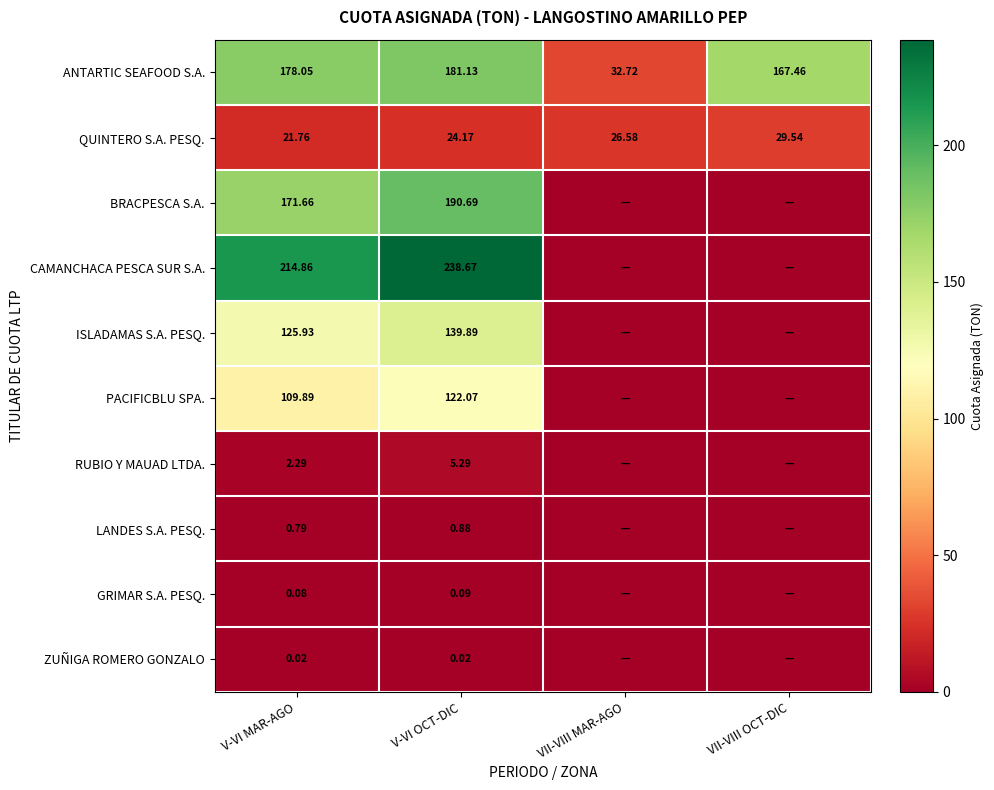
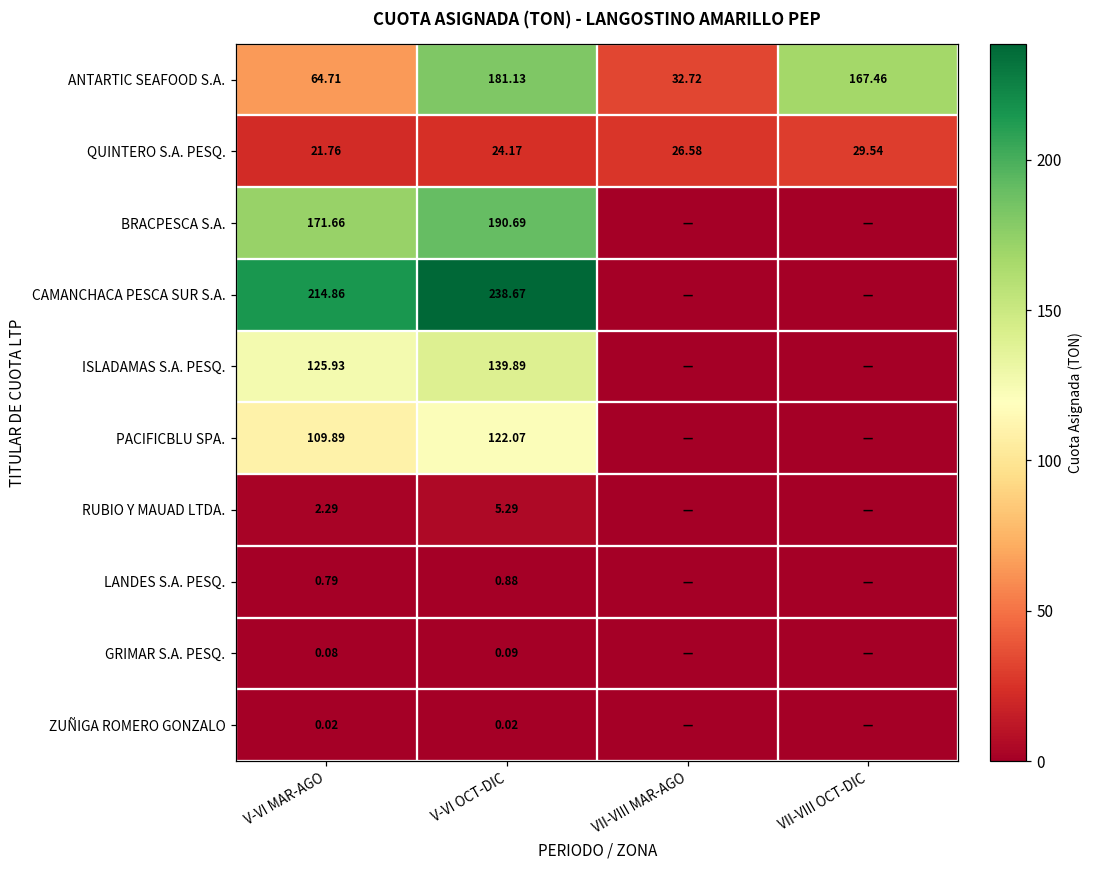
  {
    "ANTARTIC SEAFOOD S.A.": {
-     "V-VI MAR-AGO": 178.05,
+     "V-VI MAR-AGO": 64.71,
      "V-VI OCT-DIC": 181.13,
      "VII-VIII MAR-AGO": 32.72,
      "VII-VIII OCT-DIC": 167.46
    },
    "QUINTERO S.A. PESQ.": {
      "V-VI MAR-AGO": 21.76,
      "V-VI OCT-DIC": 24.17,
      "VII-VIII MAR-AGO": 26.58,
      "VII-VIII OCT-DIC": 29.54
    },
    "BRACPESCA S.A.": {
      "V-VI MAR-AGO": 171.66,
      "V-VI OCT-DIC": 190.69
    },
    "CAMANCHACA PESCA SUR S.A.": {
      "V-VI MAR-AGO": 214.86,
      "V-VI OCT-DIC": 238.67
    },
    "ISLADAMAS S.A. PESQ.": {
      "V-VI MAR-AGO": 125.93,
      "V-VI OCT-DIC": 139.89
    },
    "PACIFICBLU SPA.": {
      "V-VI MAR-AGO": 109.89,
      "V-VI OCT-DIC": 122.07
    },
    "RUBIO Y MAUAD LTDA.": {
      "V-VI MAR-AGO": 2.29,
      "V-VI OCT-DIC": 5.29
    },
    "LANDES S.A. PESQ.": {
      "V-VI MAR-AGO": 0.79,
      "V-VI OCT-DIC": 0.88
    },
    "GRIMAR S.A. PESQ.": {
      "V-VI MAR-AGO": 0.08,
      "V-VI OCT-DIC": 0.09
    },
    "ZUÑIGA ROMERO GONZALO": {
      "V-VI MAR-AGO": 0.02,
      "V-VI OCT-DIC": 0.02
    }
  }
